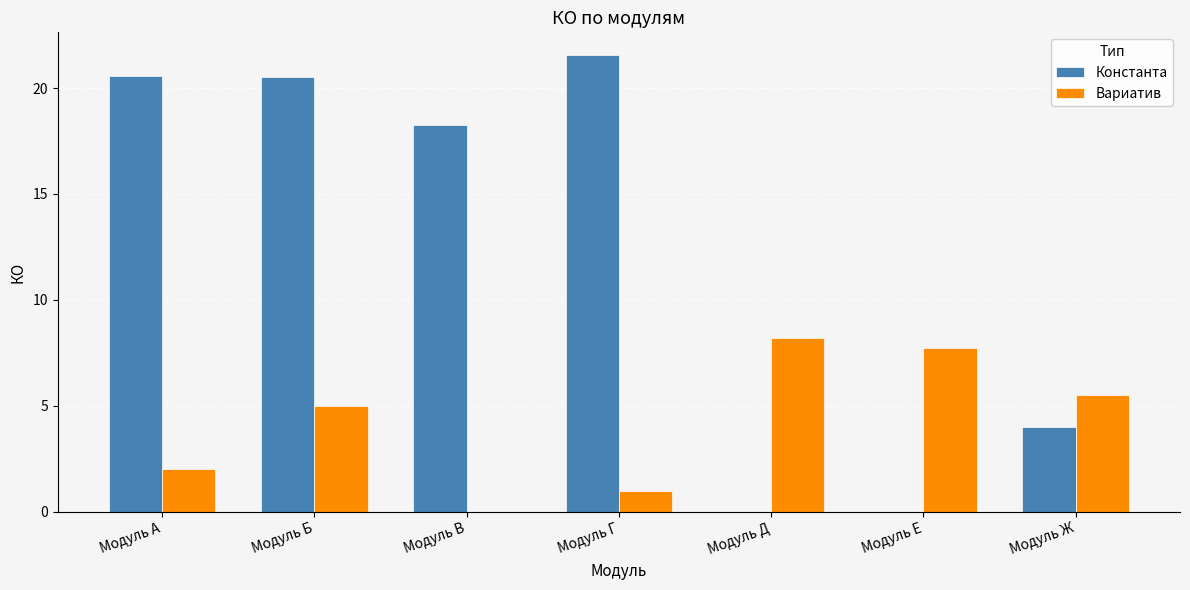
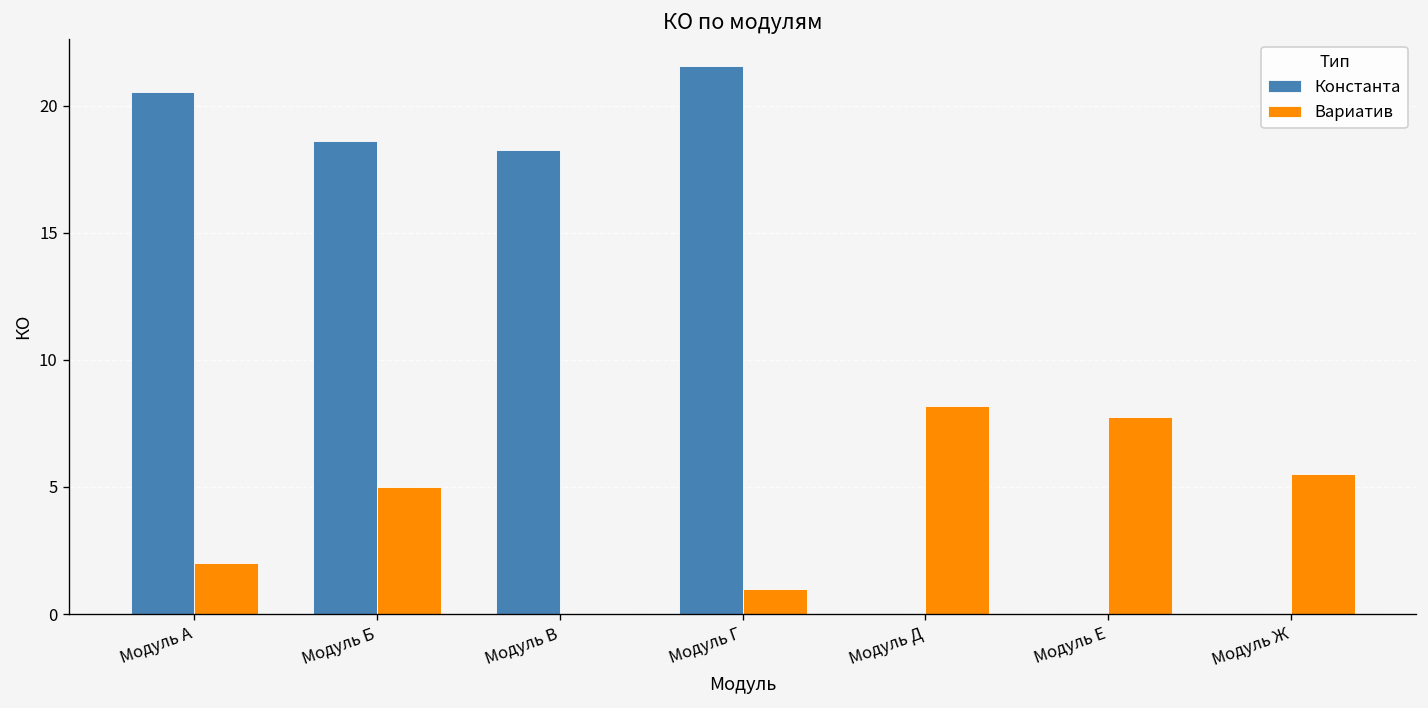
  {
    "Константа": {
      "Модуль А": 20.6,
-     "Модуль Б": 20.5,
+     "Модуль Б": 18.6,
      "Модуль В": 18.3,
      "Модуль Г": 21.6,
      "Модуль Д": 0.0,
      "Модуль Е": 0.0,
-     "Модуль Ж": 4
+     "Модуль Ж": 0
    },
    "Вариатив": {
      "Модуль А": 2.0,
      "Модуль Б": 5.0,
      "Модуль В": 0.0,
      "Модуль Г": 1.0,
      "Модуль Д": 8.2,
      "Модуль Е": 7.8,
      "Модуль Ж": 5.5
    }
  }
